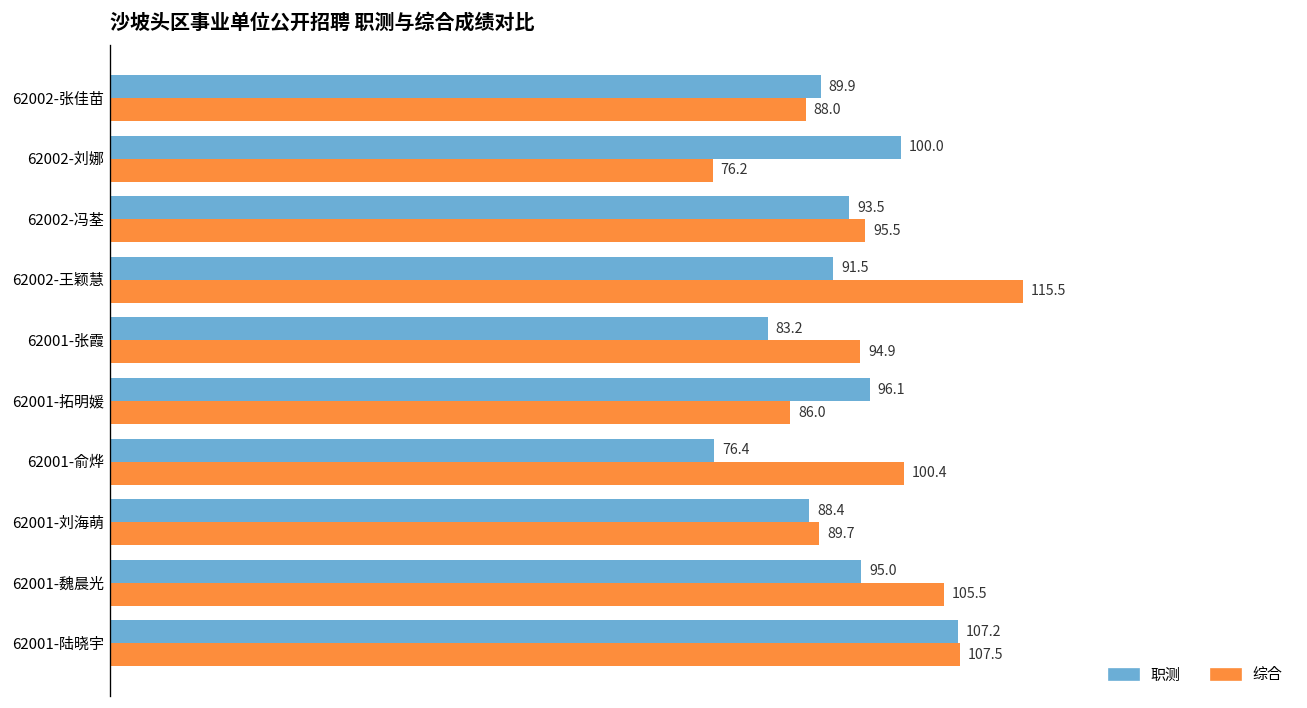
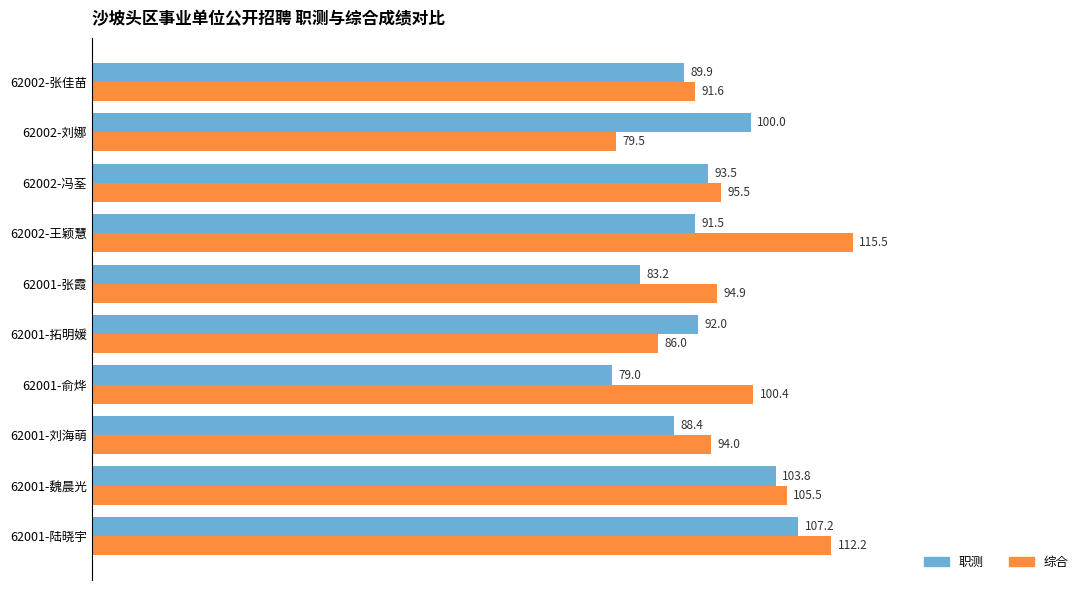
  {
    "职测": {
      "62002-张佳苗": 89.9,
      "62002-刘娜": 100.0,
      "62002-冯荃": 93.5,
      "62002-王颖慧": 91.5,
      "62001-张霞": 83.2,
-     "62001-拓明媛": 96.1,
-     "62001-俞烨": 76.4,
+     "62001-拓明媛": 92.0,
+     "62001-俞烨": 79.0,
      "62001-刘海萌": 88.4,
-     "62001-魏晨光": 95.0,
+     "62001-魏晨光": 103.8,
      "62001-陆晓宇": 107.2
    },
    "综合": {
-     "62002-张佳苗": 88.0,
-     "62002-刘娜": 76.2,
+     "62002-张佳苗": 91.6,
+     "62002-刘娜": 79.5,
      "62002-冯荃": 95.5,
      "62002-王颖慧": 115.5,
      "62001-张霞": 94.9,
      "62001-拓明媛": 86.0,
      "62001-俞烨": 100.4,
-     "62001-刘海萌": 89.7,
+     "62001-刘海萌": 94.0,
      "62001-魏晨光": 105.5,
-     "62001-陆晓宇": 107.5
+     "62001-陆晓宇": 112.2
    }
  }
